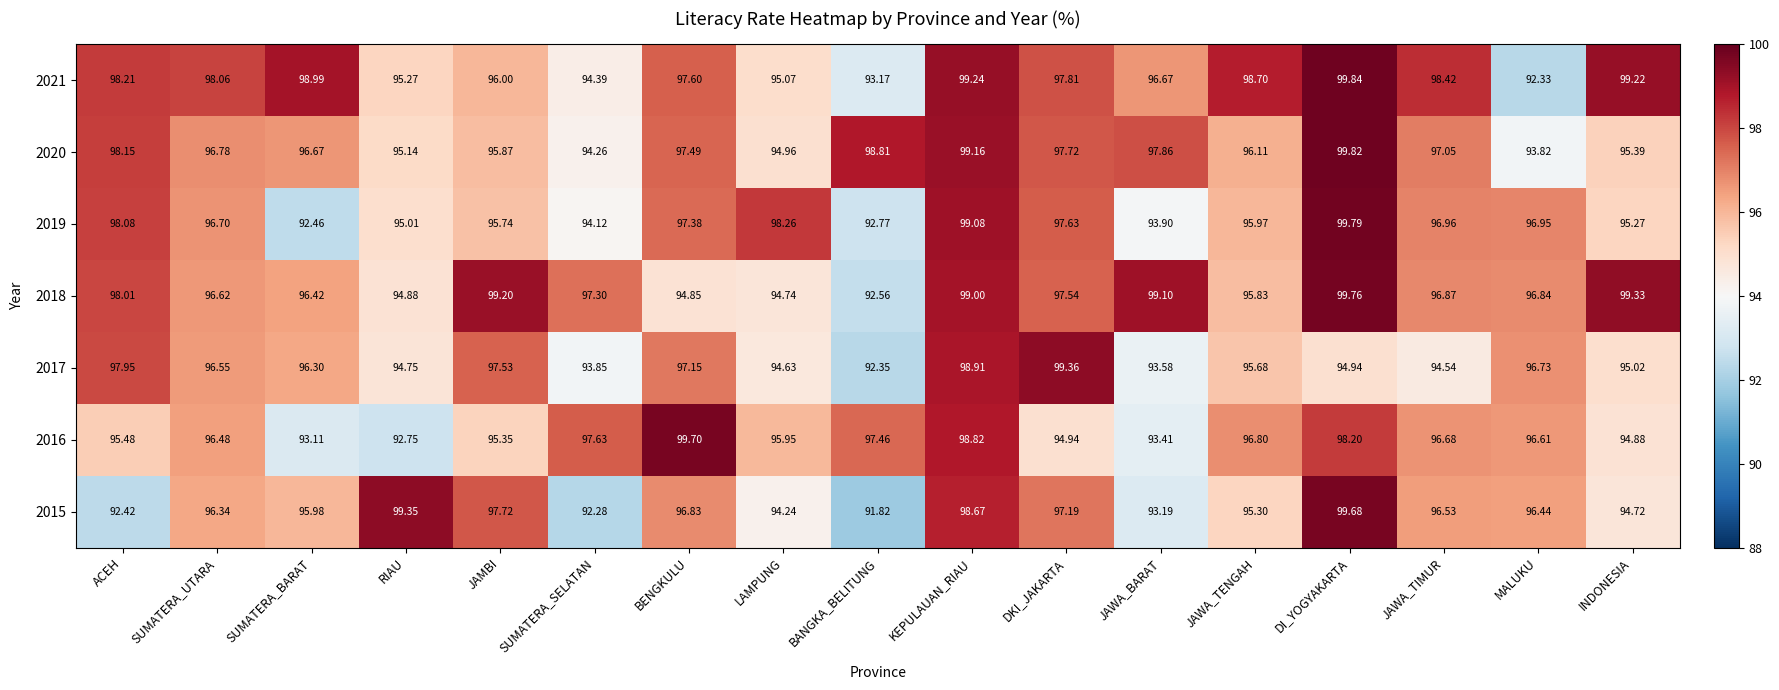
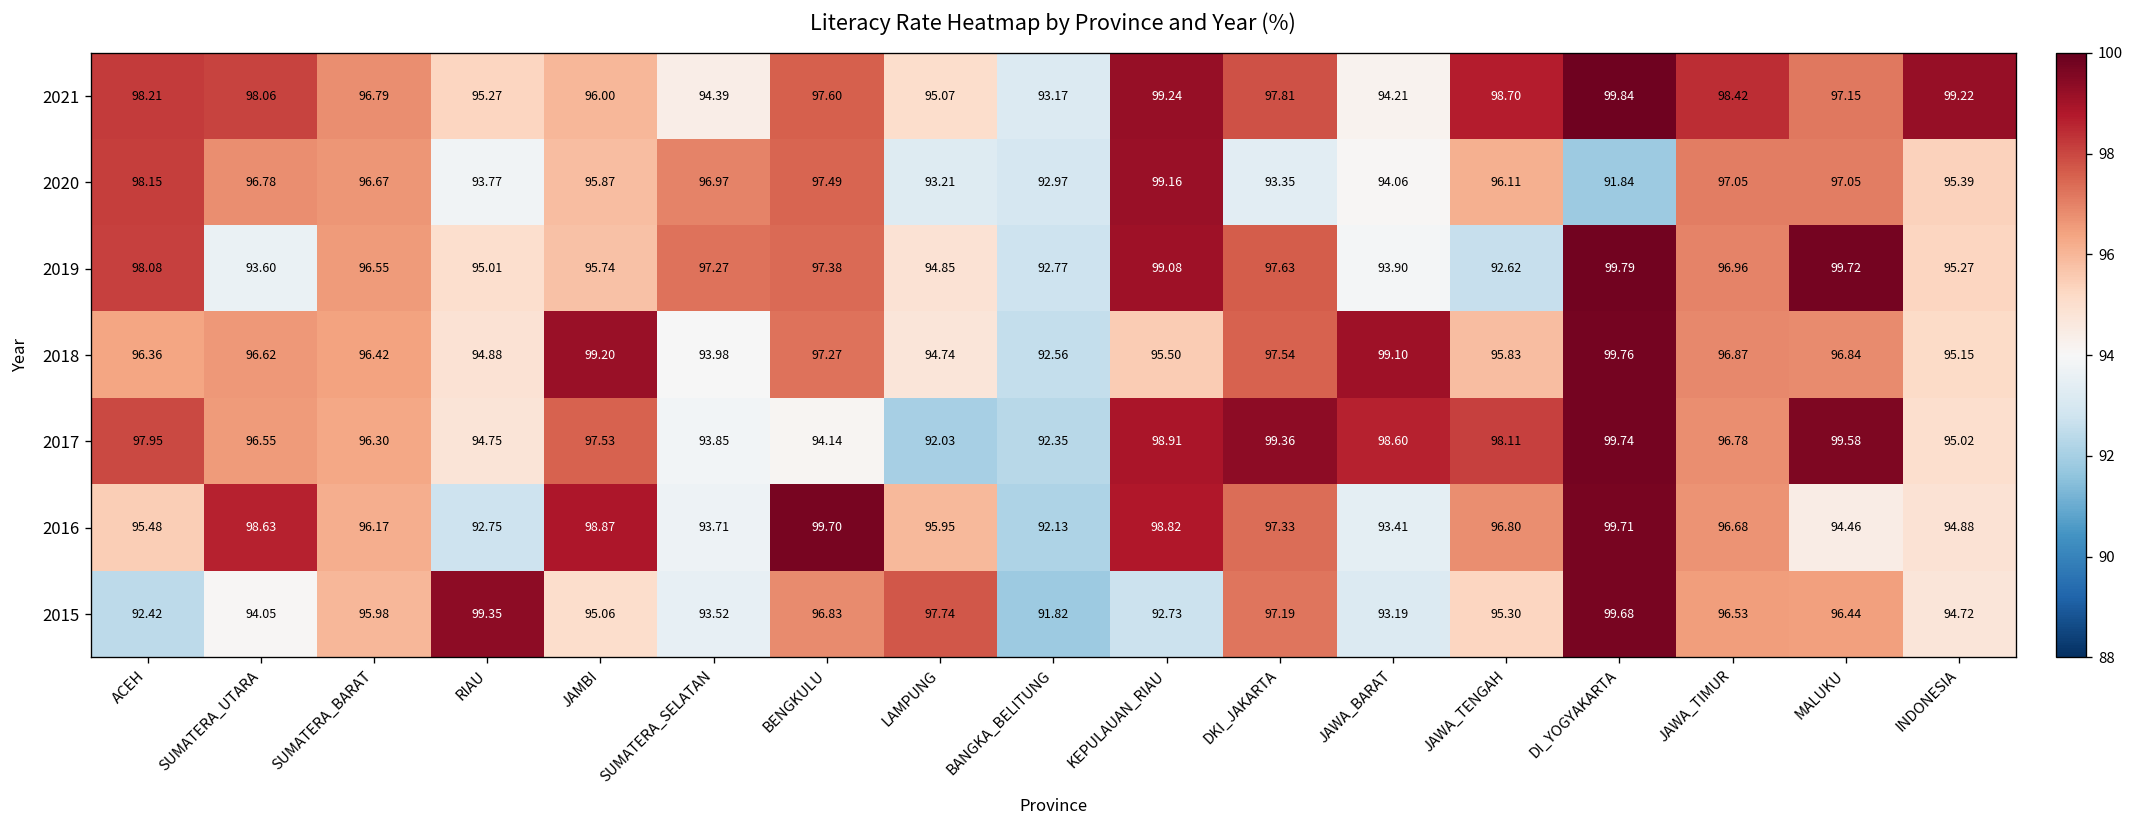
  {
    "2021": {
      "ACEH": 98.21,
      "SUMATERA_UTARA": 98.06,
-     "SUMATERA_BARAT": 98.99,
+     "SUMATERA_BARAT": 96.79,
      "RIAU": 95.27,
      "JAMBI": 96.00,
      "SUMATERA_SELATAN": 94.39,
      "BENGKULU": 97.60,
      "LAMPUNG": 95.07,
      "BANGKA_BELITUNG": 93.17,
      "KEPULAUAN_RIAU": 99.24,
      "DKI_JAKARTA": 97.81,
-     "JAWA_BARAT": 96.67,
+     "JAWA_BARAT": 94.21,
      "JAWA_TENGAH": 98.70,
      "DI_YOGYAKARTA": 99.84,
      "JAWA_TIMUR": 98.42,
-     "MALUKU": 92.33,
+     "MALUKU": 97.15,
      "INDONESIA": 99.22
    },
    "2020": {
      "ACEH": 98.15,
      "SUMATERA_UTARA": 96.78,
      "SUMATERA_BARAT": 96.67,
-     "RIAU": 95.14,
+     "RIAU": 93.77,
      "JAMBI": 95.87,
-     "SUMATERA_SELATAN": 94.26,
+     "SUMATERA_SELATAN": 96.97,
      "BENGKULU": 97.49,
-     "LAMPUNG": 94.96,
-     "BANGKA_BELITUNG": 98.81,
+     "LAMPUNG": 93.21,
+     "BANGKA_BELITUNG": 92.97,
      "KEPULAUAN_RIAU": 99.16,
-     "DKI_JAKARTA": 97.72,
-     "JAWA_BARAT": 97.86,
+     "DKI_JAKARTA": 93.35,
+     "JAWA_BARAT": 94.06,
      "JAWA_TENGAH": 96.11,
-     "DI_YOGYAKARTA": 99.82,
+     "DI_YOGYAKARTA": 91.84,
      "JAWA_TIMUR": 97.05,
-     "MALUKU": 93.82,
+     "MALUKU": 97.05,
      "INDONESIA": 95.39
    },
    "2019": {
      "ACEH": 98.08,
-     "SUMATERA_UTARA": 96.70,
-     "SUMATERA_BARAT": 92.46,
+     "SUMATERA_UTARA": 93.60,
+     "SUMATERA_BARAT": 96.55,
      "RIAU": 95.01,
      "JAMBI": 95.74,
-     "SUMATERA_SELATAN": 94.12,
+     "SUMATERA_SELATAN": 97.27,
      "BENGKULU": 97.38,
-     "LAMPUNG": 98.26,
+     "LAMPUNG": 94.85,
      "BANGKA_BELITUNG": 92.77,
      "KEPULAUAN_RIAU": 99.08,
      "DKI_JAKARTA": 97.63,
      "JAWA_BARAT": 93.90,
-     "JAWA_TENGAH": 95.97,
+     "JAWA_TENGAH": 92.62,
      "DI_YOGYAKARTA": 99.79,
      "JAWA_TIMUR": 96.96,
-     "MALUKU": 96.95,
+     "MALUKU": 99.72,
      "INDONESIA": 95.27
    },
    "2018": {
-     "ACEH": 98.01,
+     "ACEH": 96.36,
      "SUMATERA_UTARA": 96.62,
      "SUMATERA_BARAT": 96.42,
      "RIAU": 94.88,
      "JAMBI": 99.20,
-     "SUMATERA_SELATAN": 97.30,
-     "BENGKULU": 94.85,
+     "SUMATERA_SELATAN": 93.98,
+     "BENGKULU": 97.27,
      "LAMPUNG": 94.74,
      "BANGKA_BELITUNG": 92.56,
-     "KEPULAUAN_RIAU": 99.00,
+     "KEPULAUAN_RIAU": 95.50,
      "DKI_JAKARTA": 97.54,
      "JAWA_BARAT": 99.10,
      "JAWA_TENGAH": 95.83,
      "DI_YOGYAKARTA": 99.76,
      "JAWA_TIMUR": 96.87,
      "MALUKU": 96.84,
-     "INDONESIA": 99.33
+     "INDONESIA": 95.15
    },
    "2017": {
      "ACEH": 97.95,
      "SUMATERA_UTARA": 96.55,
      "SUMATERA_BARAT": 96.30,
      "RIAU": 94.75,
      "JAMBI": 97.53,
      "SUMATERA_SELATAN": 93.85,
-     "BENGKULU": 97.15,
-     "LAMPUNG": 94.63,
+     "BENGKULU": 94.14,
+     "LAMPUNG": 92.03,
      "BANGKA_BELITUNG": 92.35,
      "KEPULAUAN_RIAU": 98.91,
      "DKI_JAKARTA": 99.36,
-     "JAWA_BARAT": 93.58,
-     "JAWA_TENGAH": 95.68,
-     "DI_YOGYAKARTA": 94.94,
-     "JAWA_TIMUR": 94.54,
-     "MALUKU": 96.73,
+     "JAWA_BARAT": 98.60,
+     "JAWA_TENGAH": 98.11,
+     "DI_YOGYAKARTA": 99.74,
+     "JAWA_TIMUR": 96.78,
+     "MALUKU": 99.58,
      "INDONESIA": 95.02
    },
    "2016": {
      "ACEH": 95.48,
-     "SUMATERA_UTARA": 96.48,
-     "SUMATERA_BARAT": 93.11,
+     "SUMATERA_UTARA": 98.63,
+     "SUMATERA_BARAT": 96.17,
      "RIAU": 92.75,
-     "JAMBI": 95.35,
-     "SUMATERA_SELATAN": 97.63,
+     "JAMBI": 98.87,
+     "SUMATERA_SELATAN": 93.71,
      "BENGKULU": 99.70,
      "LAMPUNG": 95.95,
-     "BANGKA_BELITUNG": 97.46,
+     "BANGKA_BELITUNG": 92.13,
      "KEPULAUAN_RIAU": 98.82,
-     "DKI_JAKARTA": 94.94,
+     "DKI_JAKARTA": 97.33,
      "JAWA_BARAT": 93.41,
      "JAWA_TENGAH": 96.80,
-     "DI_YOGYAKARTA": 98.20,
+     "DI_YOGYAKARTA": 99.71,
      "JAWA_TIMUR": 96.68,
-     "MALUKU": 96.61,
+     "MALUKU": 94.46,
      "INDONESIA": 94.88
    },
    "2015": {
      "ACEH": 92.42,
-     "SUMATERA_UTARA": 96.34,
+     "SUMATERA_UTARA": 94.05,
      "SUMATERA_BARAT": 95.98,
      "RIAU": 99.35,
-     "JAMBI": 97.72,
-     "SUMATERA_SELATAN": 92.28,
+     "JAMBI": 95.06,
+     "SUMATERA_SELATAN": 93.52,
      "BENGKULU": 96.83,
-     "LAMPUNG": 94.24,
+     "LAMPUNG": 97.74,
      "BANGKA_BELITUNG": 91.82,
-     "KEPULAUAN_RIAU": 98.67,
+     "KEPULAUAN_RIAU": 92.73,
      "DKI_JAKARTA": 97.19,
      "JAWA_BARAT": 93.19,
      "JAWA_TENGAH": 95.30,
      "DI_YOGYAKARTA": 99.68,
      "JAWA_TIMUR": 96.53,
      "MALUKU": 96.44,
      "INDONESIA": 94.72
    }
  }
